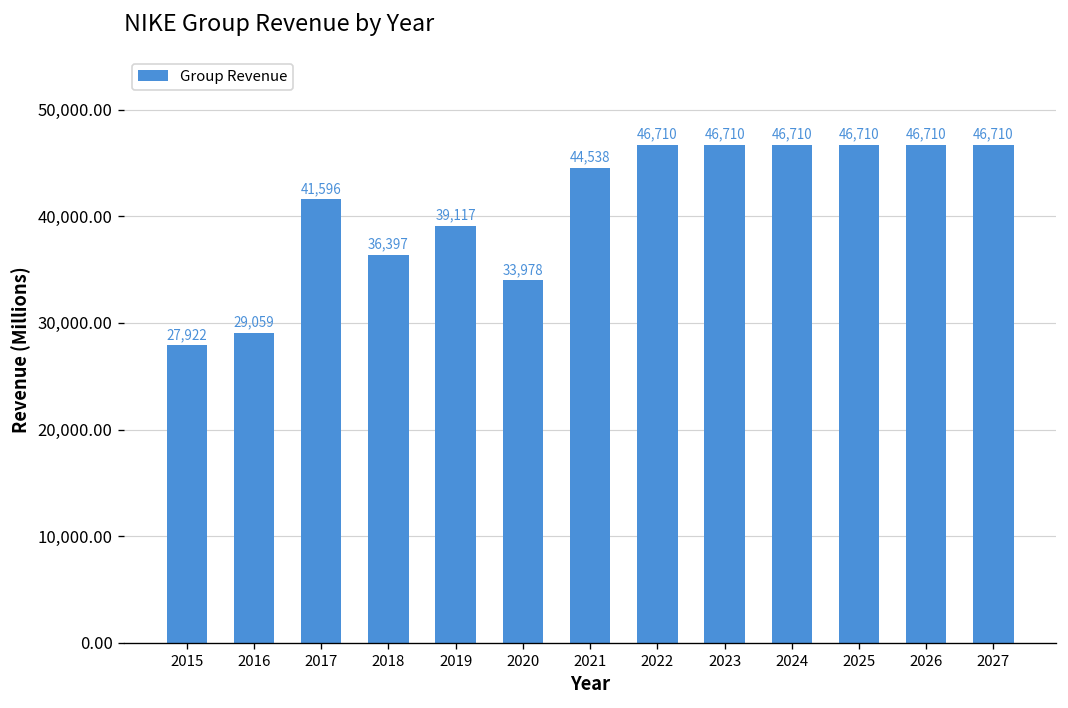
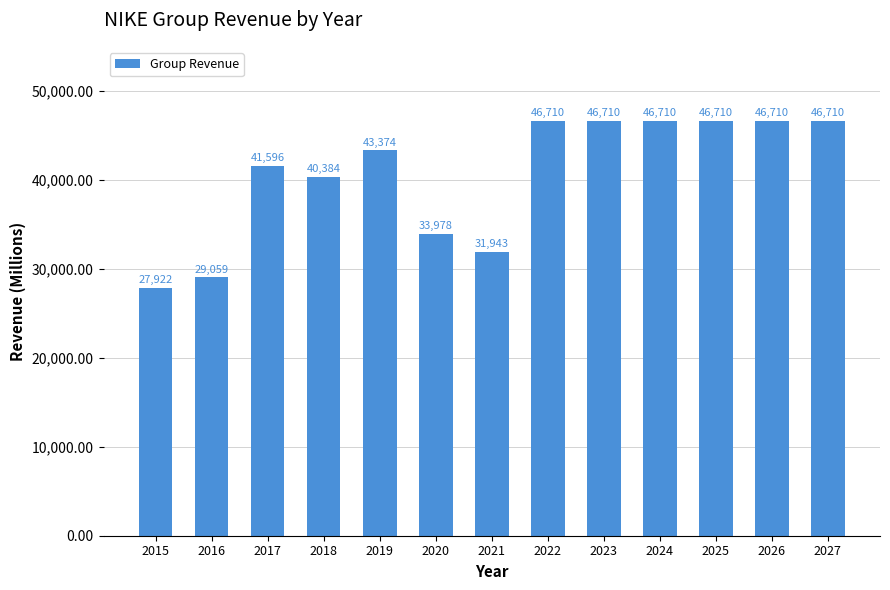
  {
    "2015": "27,922",
    "2016": "29,059",
    "2017": "41,596",
-   "2018": "36,397",
-   "2019": "39,117",
+   "2018": "40,384",
+   "2019": "43,374",
    "2020": "33,978",
-   "2021": "44,538",
+   "2021": "31,943",
    "2022": "46,710",
    "2023": "46,710",
    "2024": "46,710",
    "2025": "46,710",
    "2026": "46,710",
    "2027": "46,710"
  }
